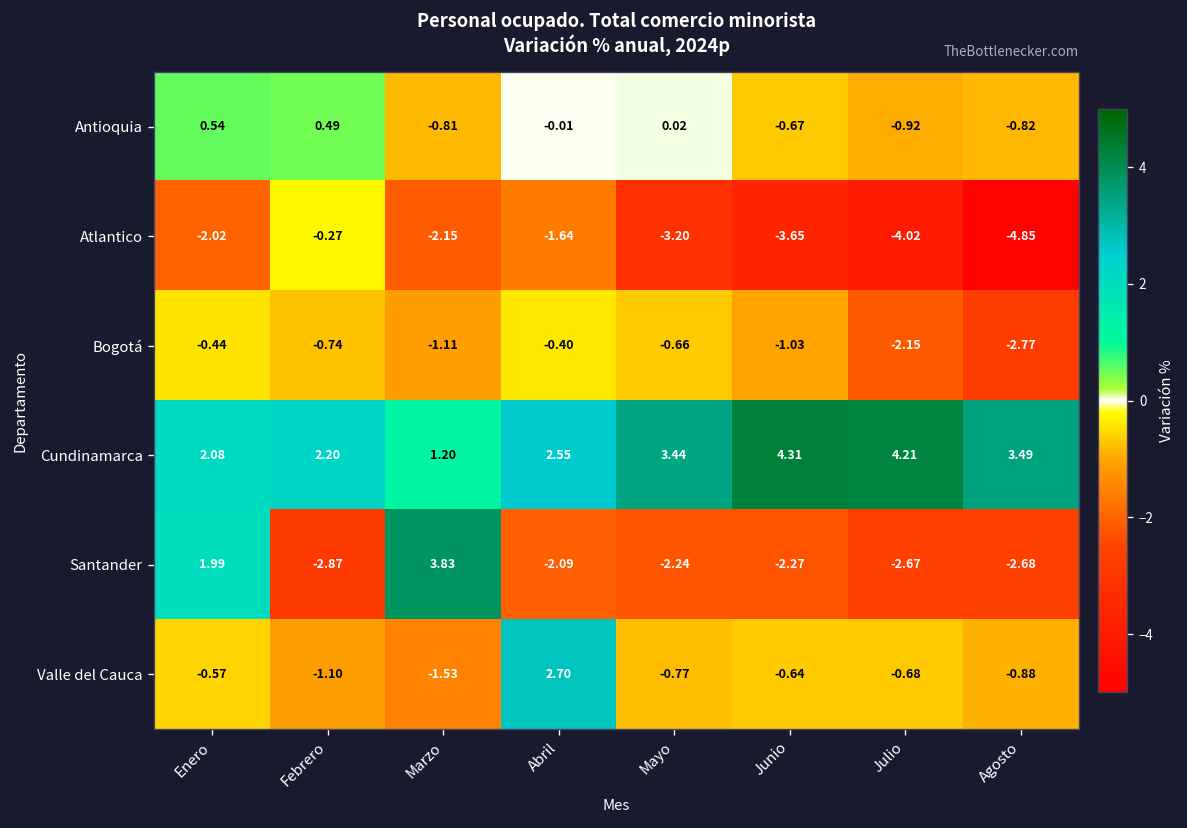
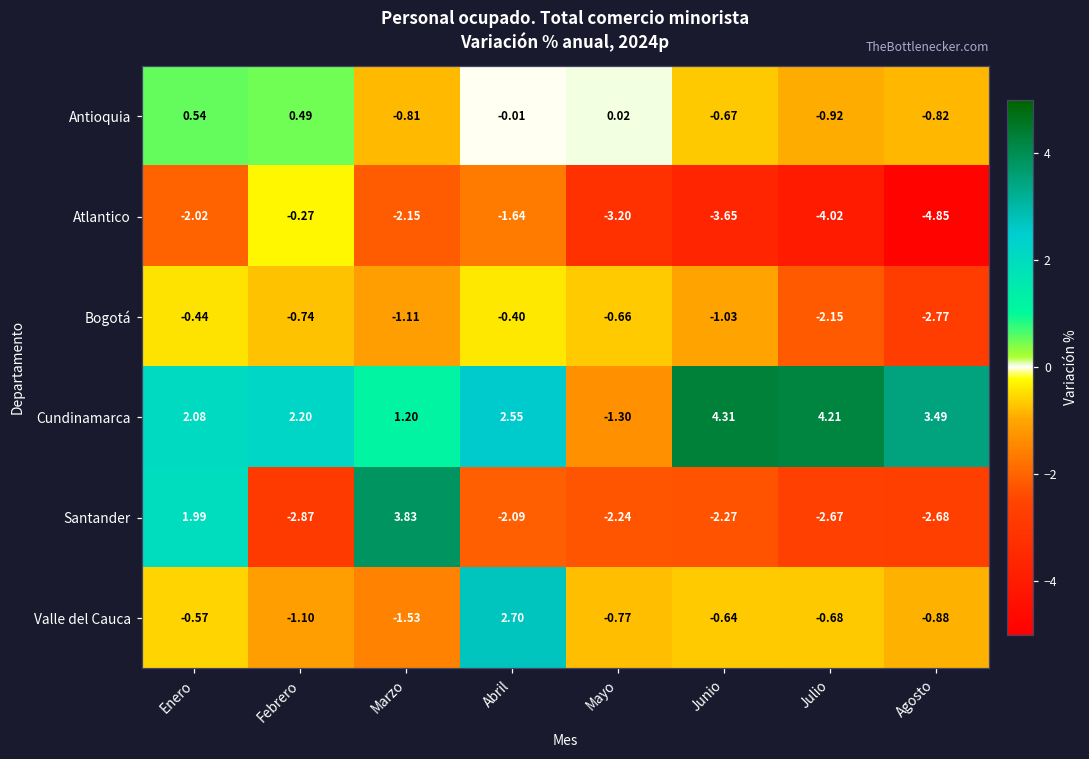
  {
    "Antioquia": {
      "Enero": 0.54,
      "Febrero": 0.49,
      "Marzo": -0.81,
      "Abril": -0.01,
      "Mayo": 0.02,
      "Junio": -0.67,
      "Julio": -0.92,
      "Agosto": -0.82
    },
    "Atlantico": {
      "Enero": -2.02,
      "Febrero": -0.27,
      "Marzo": -2.15,
      "Abril": -1.64,
      "Mayo": -3.20,
      "Junio": -3.65,
      "Julio": -4.02,
      "Agosto": -4.85
    },
    "Bogotá": {
      "Enero": -0.44,
      "Febrero": -0.74,
      "Marzo": -1.11,
      "Abril": -0.40,
      "Mayo": -0.66,
      "Junio": -1.03,
      "Julio": -2.15,
      "Agosto": -2.77
    },
    "Cundinamarca": {
      "Enero": 2.08,
      "Febrero": 2.20,
      "Marzo": 1.20,
      "Abril": 2.55,
-     "Mayo": 3.44,
+     "Mayo": -1.30,
      "Junio": 4.31,
      "Julio": 4.21,
      "Agosto": 3.49
    },
    "Santander": {
      "Enero": 1.99,
      "Febrero": -2.87,
      "Marzo": 3.83,
      "Abril": -2.09,
      "Mayo": -2.24,
      "Junio": -2.27,
      "Julio": -2.67,
      "Agosto": -2.68
    },
    "Valle del Cauca": {
      "Enero": -0.57,
      "Febrero": -1.10,
      "Marzo": -1.53,
      "Abril": 2.70,
      "Mayo": -0.77,
      "Junio": -0.64,
      "Julio": -0.68,
      "Agosto": -0.88
    }
  }
